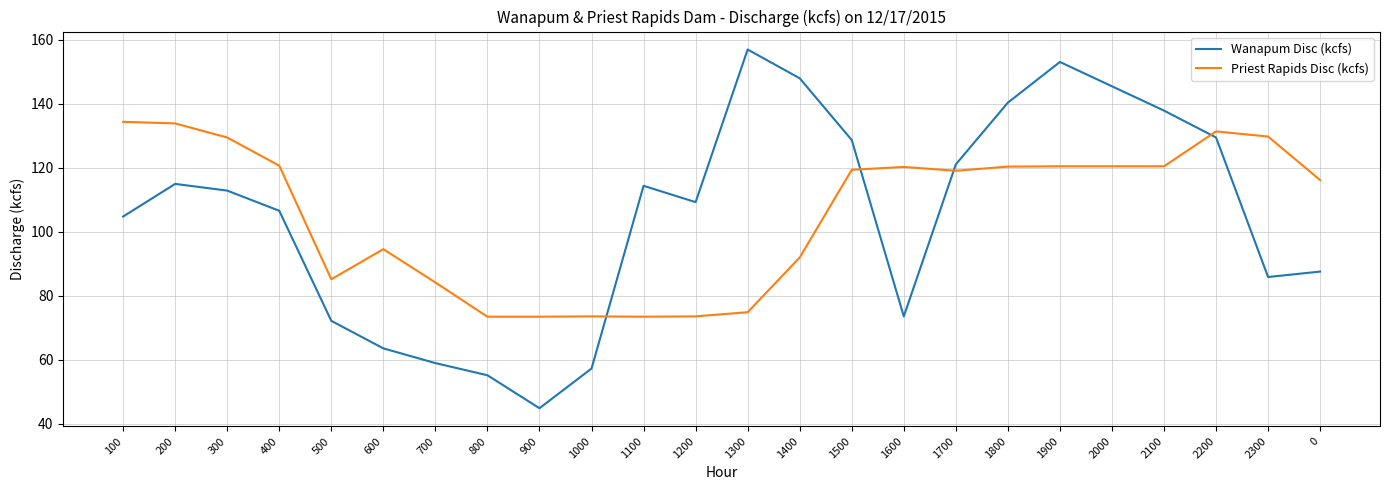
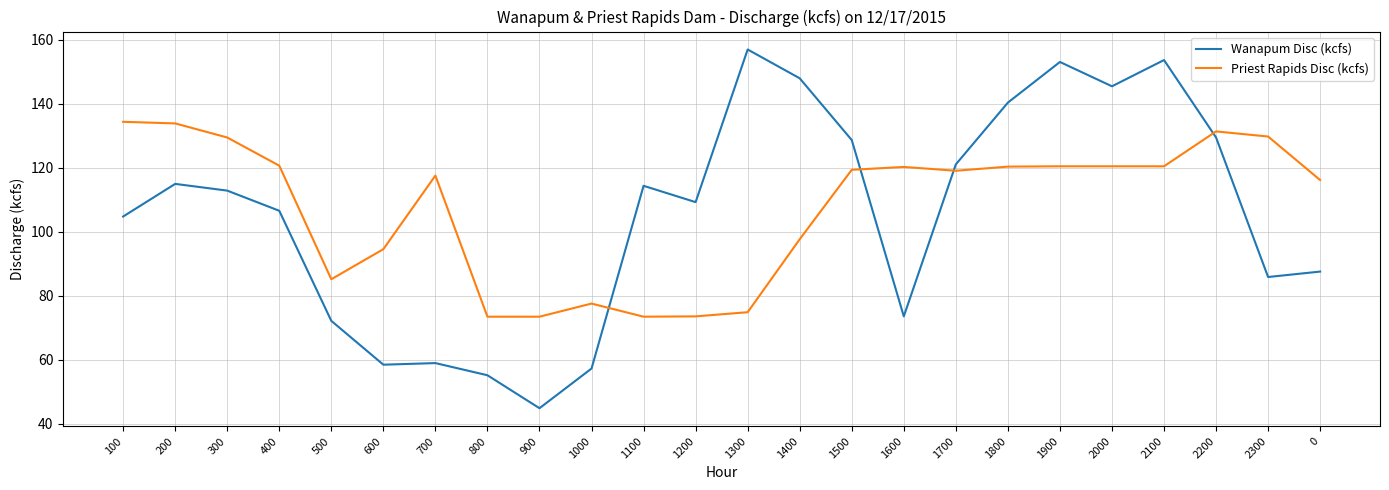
  {
    "Wanapum Disc (kcfs)": {
      "100": 105,
      "200": 115,
      "300": 113,
      "400": 107,
      "500": 72,
-     "600": 64,
+     "600": 58,
      "700": 59,
      "800": 55,
      "900": 45,
      "1000": 57,
      "1100": 114,
      "1200": 109,
      "1300": 157,
      "1400": 148,
      "1500": 129,
      "1600": 74,
      "1700": 121,
      "1800": 140,
      "1900": 153,
      "2000": 145,
-     "2100": 138,
+     "2100": 154,
      "2200": 129,
      "2300": 86,
      "0": 88
    },
    "Priest Rapids Disc (kcfs)": {
      "100": 134,
      "200": 134,
      "300": 129,
      "400": 121,
      "500": 85,
      "600": 95,
-     "700": 84,
+     "700": 118,
      "800": 73,
      "900": 73,
-     "1000": 74,
+     "1000": 78,
      "1100": 73,
      "1200": 74,
      "1300": 75,
-     "1400": 92,
+     "1400": 98,
      "1500": 119,
      "1600": 120,
      "1700": 119,
      "1800": 120,
      "1900": 120,
      "2000": 120,
      "2100": 120,
      "2200": 131,
      "2300": 130,
      "0": 116
    }
  }
